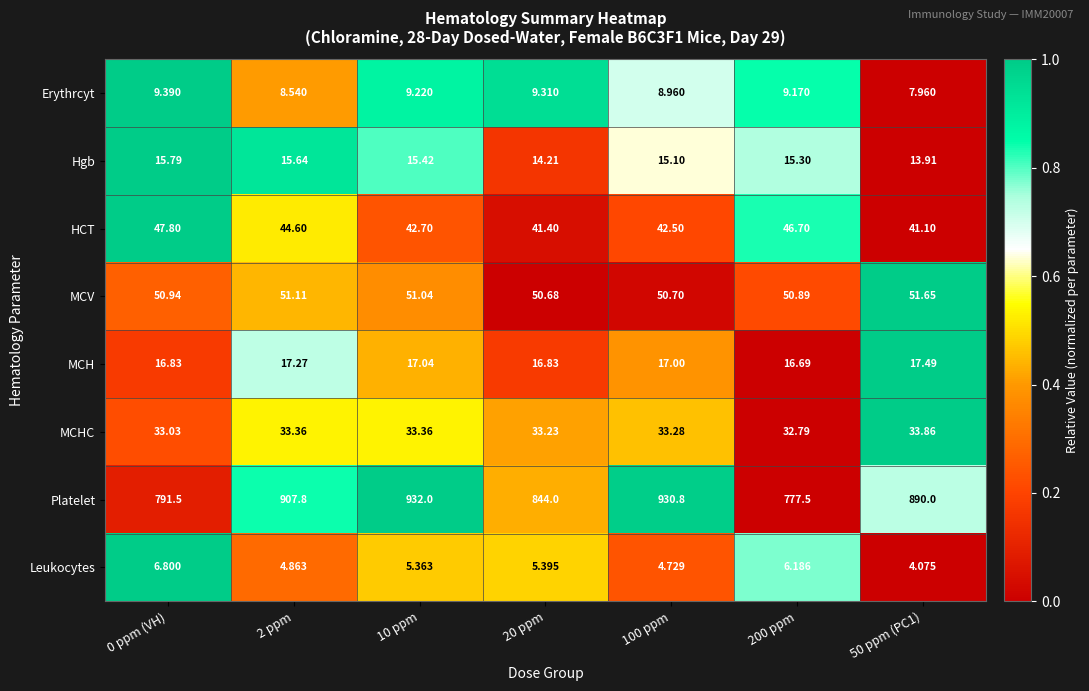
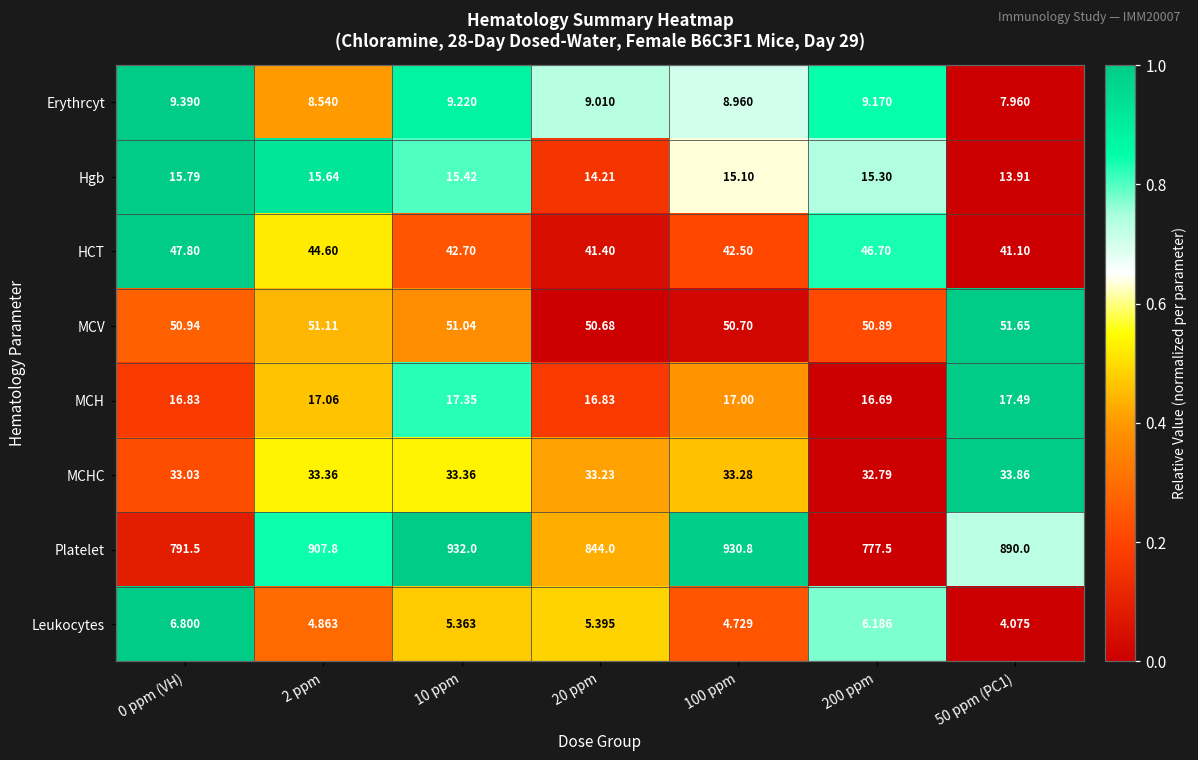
  {
    "Erythrcyt": {
      "0 ppm (VH)": 9.390,
      "2 ppm": 8.540,
      "10 ppm": 9.220,
-     "20 ppm": 9.310,
+     "20 ppm": 9.010,
      "100 ppm": 8.960,
      "200 ppm": 9.170,
      "50 ppm (PC1)": 7.960
    },
    "Hgb": {
      "0 ppm (VH)": 15.79,
      "2 ppm": 15.64,
      "10 ppm": 15.42,
      "20 ppm": 14.21,
      "100 ppm": 15.10,
      "200 ppm": 15.30,
      "50 ppm (PC1)": 13.91
    },
    "HCT": {
      "0 ppm (VH)": 47.80,
      "2 ppm": 44.60,
      "10 ppm": 42.70,
      "20 ppm": 41.40,
      "100 ppm": 42.50,
      "200 ppm": 46.70,
      "50 ppm (PC1)": 41.10
    },
    "MCV": {
      "0 ppm (VH)": 50.94,
      "2 ppm": 51.11,
      "10 ppm": 51.04,
      "20 ppm": 50.68,
      "100 ppm": 50.70,
      "200 ppm": 50.89,
      "50 ppm (PC1)": 51.65
    },
    "MCH": {
      "0 ppm (VH)": 16.83,
-     "2 ppm": 17.27,
-     "10 ppm": 17.04,
+     "2 ppm": 17.06,
+     "10 ppm": 17.35,
      "20 ppm": 16.83,
      "100 ppm": 17.00,
      "200 ppm": 16.69,
      "50 ppm (PC1)": 17.49
    },
    "MCHC": {
      "0 ppm (VH)": 33.03,
      "2 ppm": 33.36,
      "10 ppm": 33.36,
      "20 ppm": 33.23,
      "100 ppm": 33.28,
      "200 ppm": 32.79,
      "50 ppm (PC1)": 33.86
    },
    "Platelet": {
      "0 ppm (VH)": 791.5,
      "2 ppm": 907.8,
      "10 ppm": 932.0,
      "20 ppm": 844.0,
      "100 ppm": 930.8,
      "200 ppm": 777.5,
      "50 ppm (PC1)": 890.0
    },
    "Leukocytes": {
      "0 ppm (VH)": 6.800,
      "2 ppm": 4.863,
      "10 ppm": 5.363,
      "20 ppm": 5.395,
      "100 ppm": 4.729,
      "200 ppm": 6.186,
      "50 ppm (PC1)": 4.075
    }
  }
